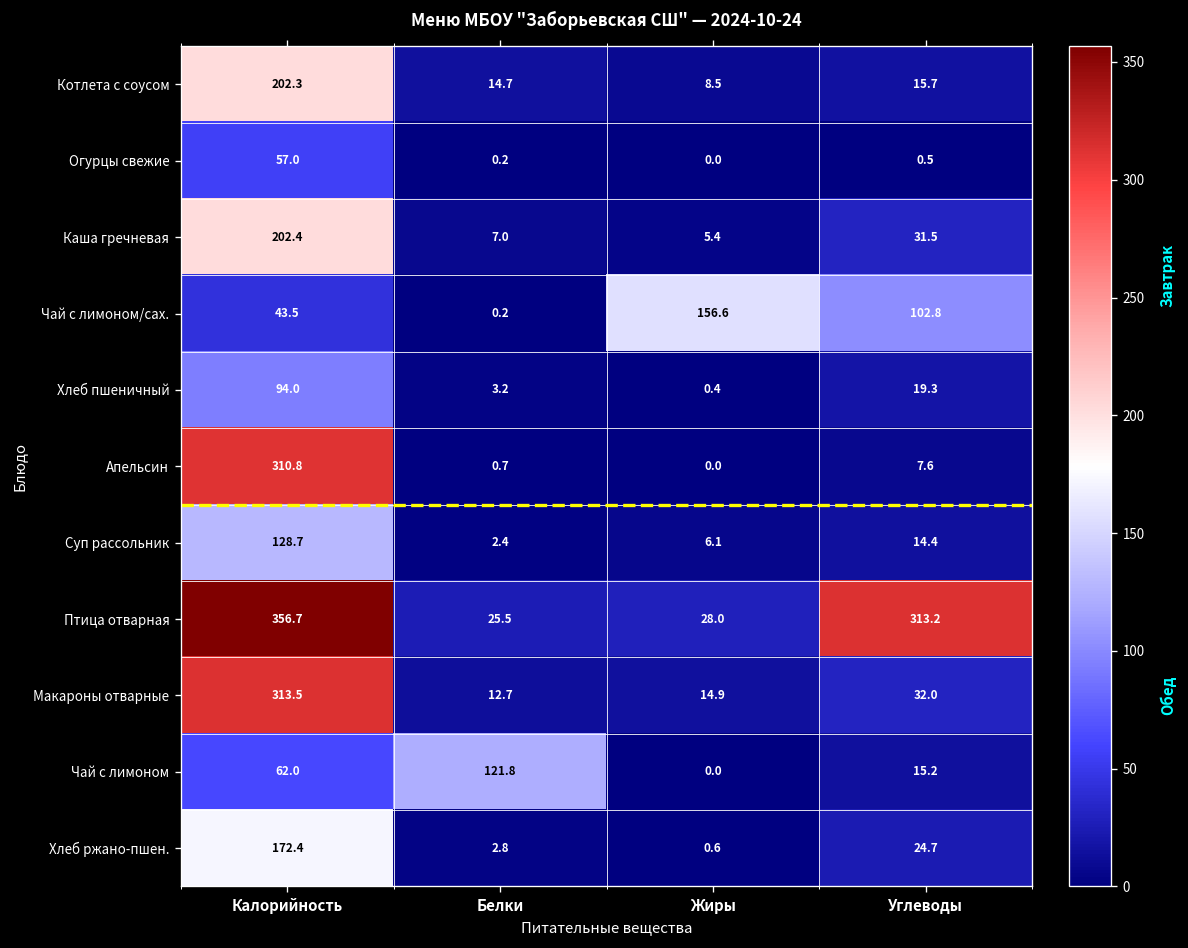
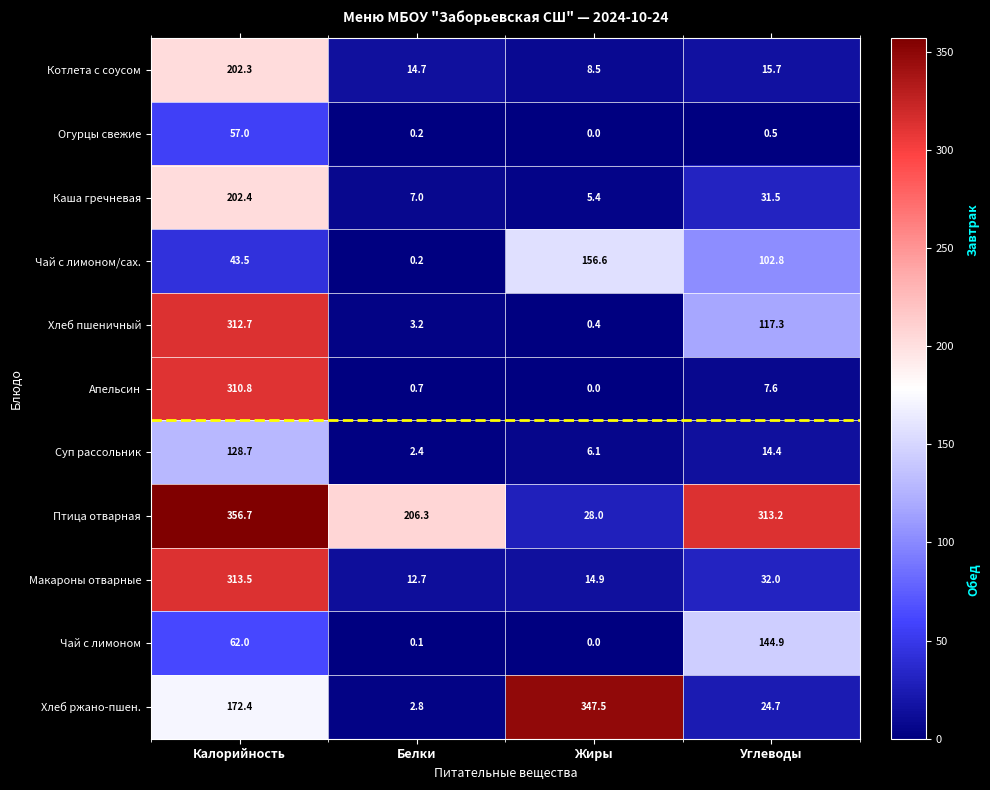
  {
    "Котлета с соусом": {
      "Калорийность": 202.3,
      "Белки": 14.7,
      "Жиры": 8.5,
      "Углеводы": 15.7
    },
    "Огурцы свежие": {
      "Калорийность": 57.0,
      "Белки": 0.2,
      "Жиры": 0.0,
      "Углеводы": 0.5
    },
    "Каша гречневая": {
      "Калорийность": 202.4,
      "Белки": 7.0,
      "Жиры": 5.4,
      "Углеводы": 31.5
    },
    "Чай с лимоном/сах.": {
      "Калорийность": 43.5,
      "Белки": 0.2,
      "Жиры": 156.6,
      "Углеводы": 102.8
    },
    "Хлеб пшеничный": {
-     "Калорийность": 94.0,
+     "Калорийность": 312.7,
      "Белки": 3.2,
      "Жиры": 0.4,
-     "Углеводы": 19.3
+     "Углеводы": 117.3
    },
    "Апельсин": {
      "Калорийность": 310.8,
      "Белки": 0.7,
      "Жиры": 0.0,
      "Углеводы": 7.6
    },
    "Суп рассольник": {
      "Калорийность": 128.7,
      "Белки": 2.4,
      "Жиры": 6.1,
      "Углеводы": 14.4
    },
    "Птица отварная": {
      "Калорийность": 356.7,
-     "Белки": 25.5,
+     "Белки": 206.3,
      "Жиры": 28.0,
      "Углеводы": 313.2
    },
    "Макароны отварные": {
      "Калорийность": 313.5,
      "Белки": 12.7,
      "Жиры": 14.9,
      "Углеводы": 32.0
    },
    "Чай с лимоном": {
      "Калорийность": 62.0,
-     "Белки": 121.8,
+     "Белки": 0.1,
      "Жиры": 0.0,
-     "Углеводы": 15.2
+     "Углеводы": 144.9
    },
    "Хлеб ржано-пшен.": {
      "Калорийность": 172.4,
      "Белки": 2.8,
-     "Жиры": 0.6,
+     "Жиры": 347.5,
      "Углеводы": 24.7
    }
  }
